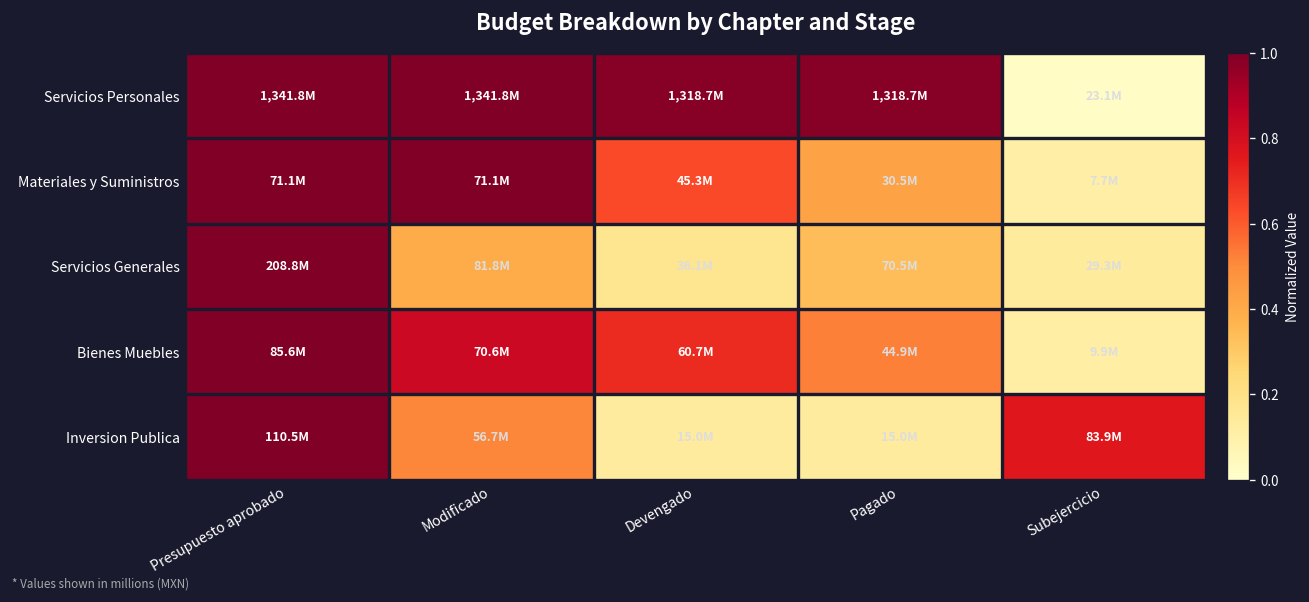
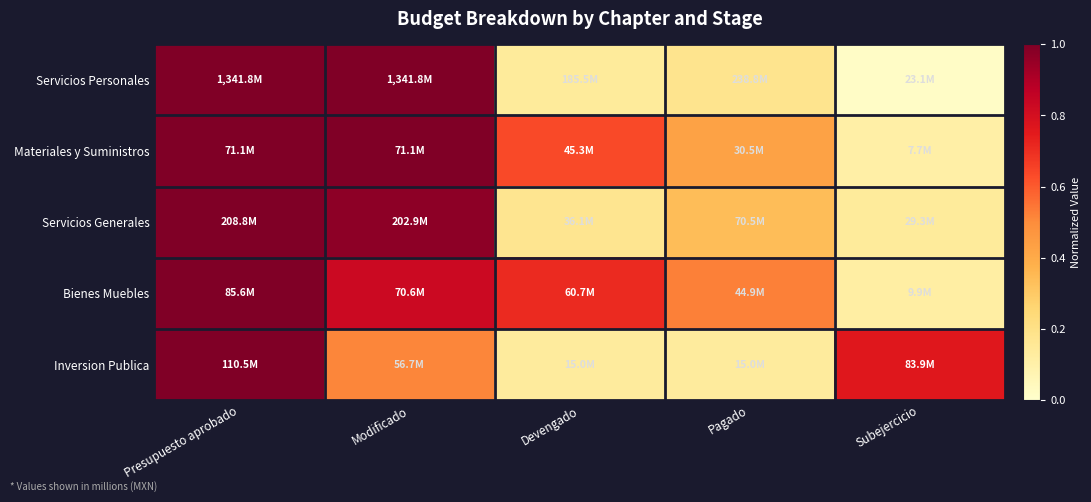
  {
    "Servicios Personales": {
      "Presupuesto aprobado": "1,341.8M",
      "Modificado": "1,341.8M",
-     "Devengado": "1,318.7M",
-     "Pagado": "1,318.7M"
+     "Devengado": "185.5M",
+     "Pagado": "238.8M"
    },
    "Materiales y Suministros": {
      "Presupuesto aprobado": "71.1M",
      "Modificado": "71.1M",
      "Devengado": "45.3M",
      "Pagado": "30.5M",
      "Subejercicio": "7.7M"
    },
    "Servicios Generales": {
      "Presupuesto aprobado": "208.8M",
-     "Modificado": "81.8M",
+     "Modificado": "202.9M",
      "Devengado": "36.1M",
      "Pagado": "70.5M",
      "Subejercicio": "29.3M"
    },
    "Bienes Muebles": {
      "Presupuesto aprobado": "85.6M",
      "Modificado": "70.6M",
      "Devengado": "60.7M",
      "Pagado": "44.9M",
      "Subejercicio": "9.9M"
    },
    "Inversion Publica": {
      "Presupuesto aprobado": "110.5M",
      "Modificado": "56.7M",
      "Devengado": "15.0M",
      "Pagado": "15.0M",
      "Subejercicio": "83.9M"
    }
  }
